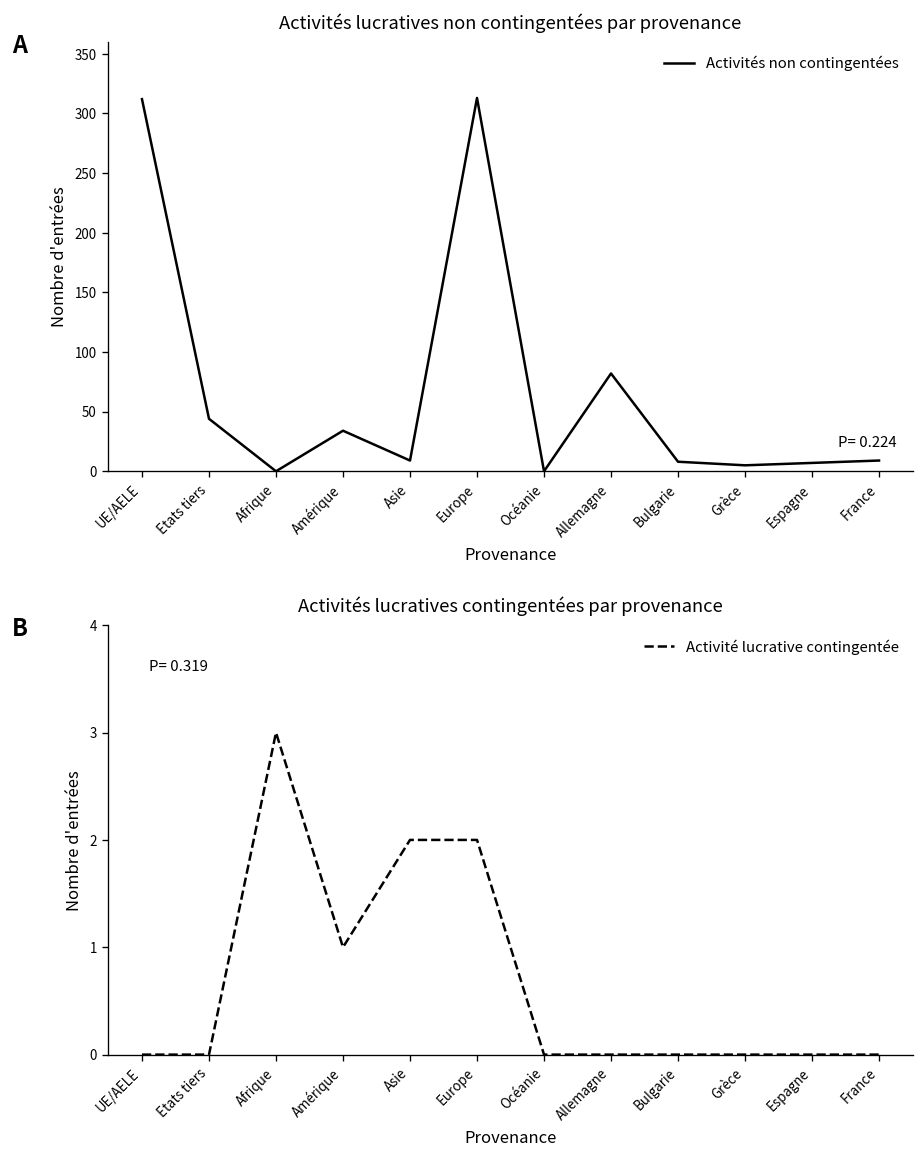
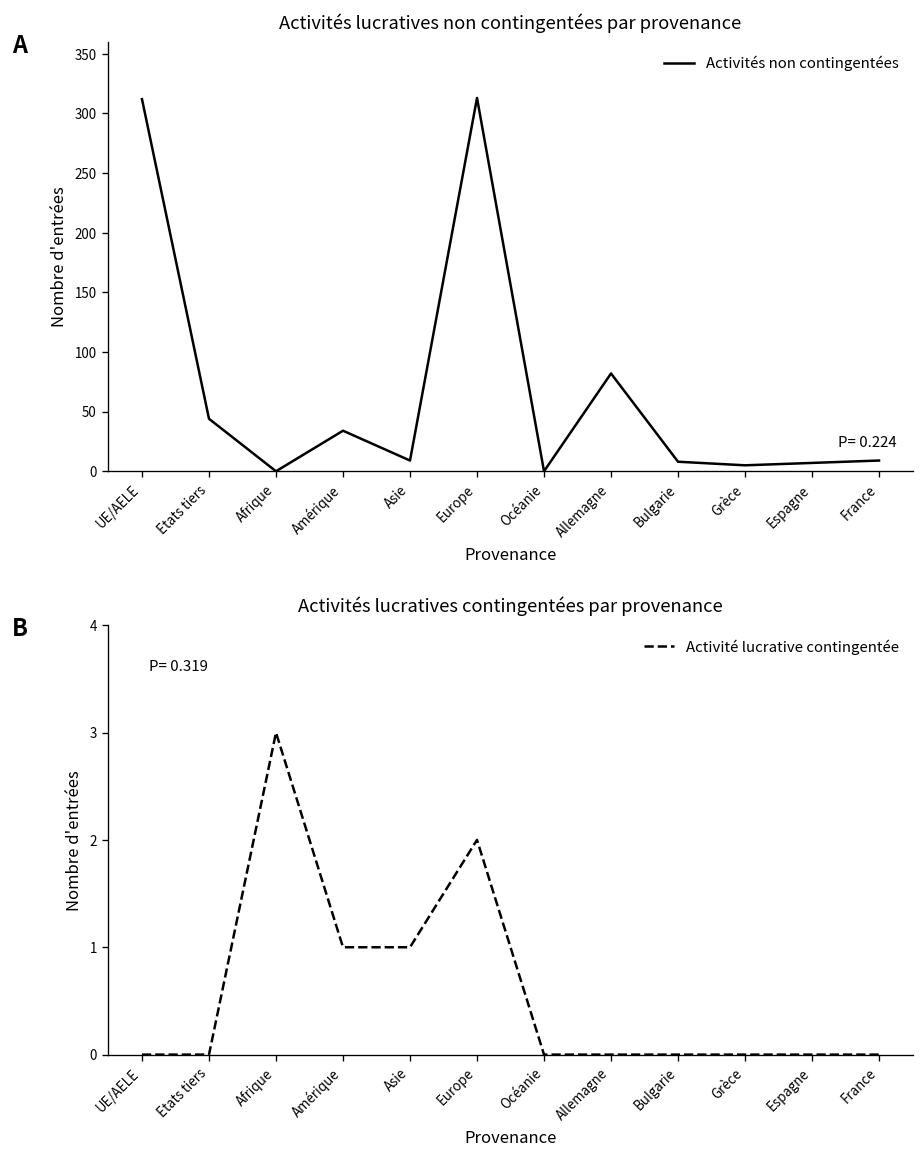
  {
    "Activités lucratives non contingentées par provenance": {
      "UE/AELE": 310,
      "Etats tiers": 40,
      "Afrique": 0,
      "Amérique": 30,
      "Asie": 10,
      "Europe": 310,
      "Océanie": 0,
      "Allemagne": 80,
      "Bulgarie": 10,
      "Grèce": 10,
      "Espagne": 10
    },
    "Activités lucratives contingentées par provenance": {
      "UE/AELE": 0,
      "Etats tiers": 0,
      "Afrique": 3,
      "Amérique": 1,
-     "Asie": 2,
+     "Asie": 1,
      "Europe": 2,
      "Océanie": 0,
      "Allemagne": 0,
      "Bulgarie": 0,
      "Grèce": 0,
      "Espagne": 0,
      "France": 0
    }
  }
